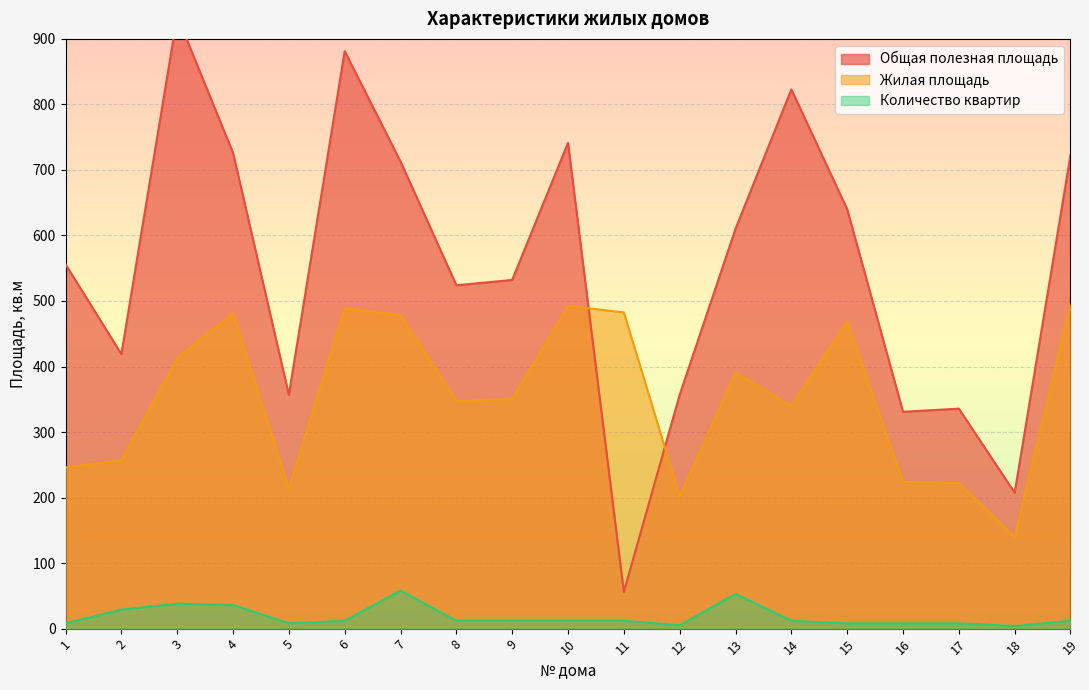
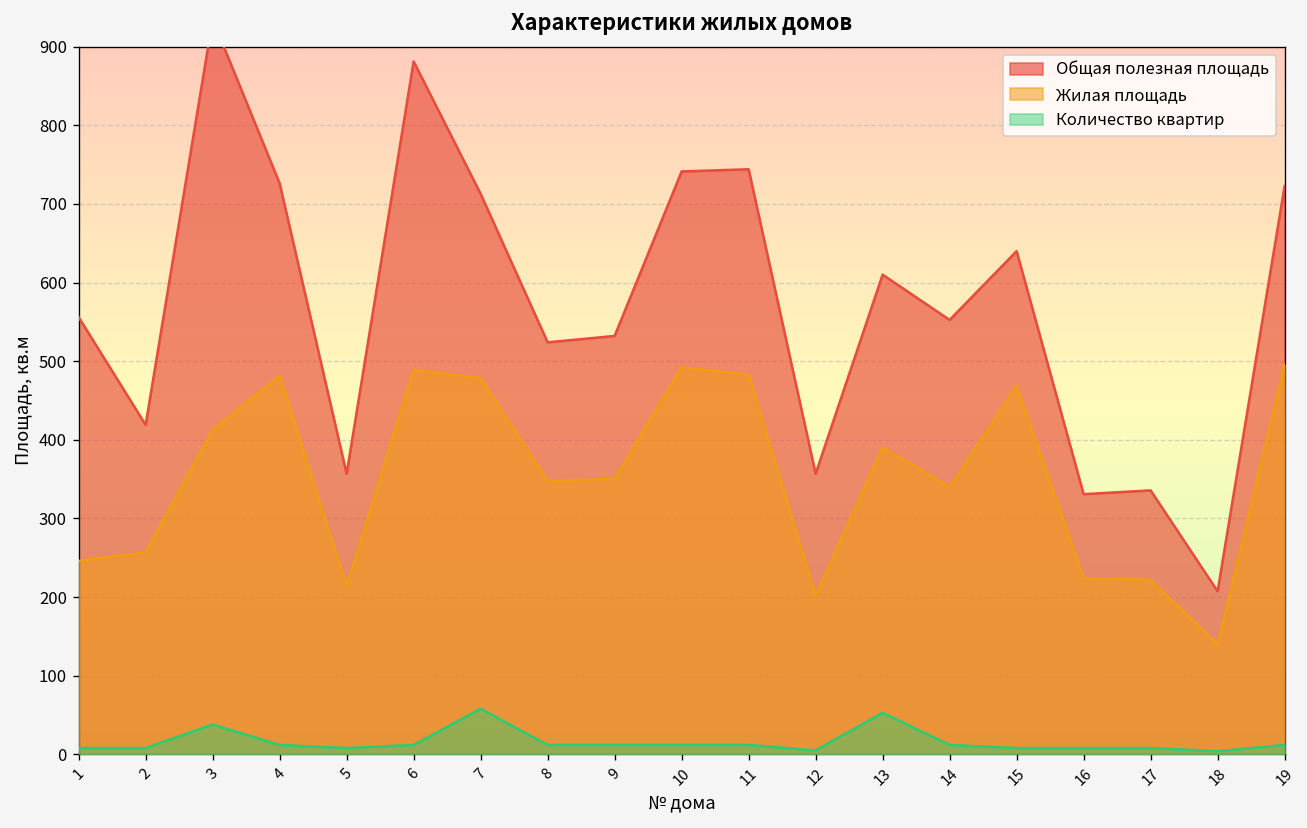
  {
    "Общая полезная площадь": {
      "1": 560,
      "2": 420,
      "4": 730,
      "5": 360,
      "6": 880,
      "7": 710,
      "8": 520,
      "9": 530,
      "10": 740,
-     "11": 60,
+     "11": 740,
      "12": 360,
      "13": 610,
-     "14": 820,
+     "14": 550,
      "15": 640,
      "16": 330,
      "17": 340,
      "18": 210,
      "19": 720
    },
    "Жилая площадь": {
      "1": 250,
      "2": 260,
      "3": 410,
      "4": 480,
      "5": 210,
      "6": 490,
      "7": 480,
      "8": 350,
      "9": 350,
      "10": 490,
      "11": 480,
      "12": 200,
      "13": 390,
      "14": 340,
      "15": 470,
      "16": 220,
      "17": 220,
      "18": 140,
      "19": 500
    },
    "Количество квартир": {
      "1": 10,
-     "2": 30,
+     "2": 10,
      "3": 40,
-     "4": 40,
+     "4": 10,
      "5": 10,
      "6": 10,
      "7": 60,
      "8": 10,
      "9": 10,
      "10": 10,
      "11": 10,
      "12": 10,
      "13": 50,
      "14": 10,
      "15": 10,
      "16": 10,
      "17": 10,
      "18": 0,
      "19": 10
    }
  }
